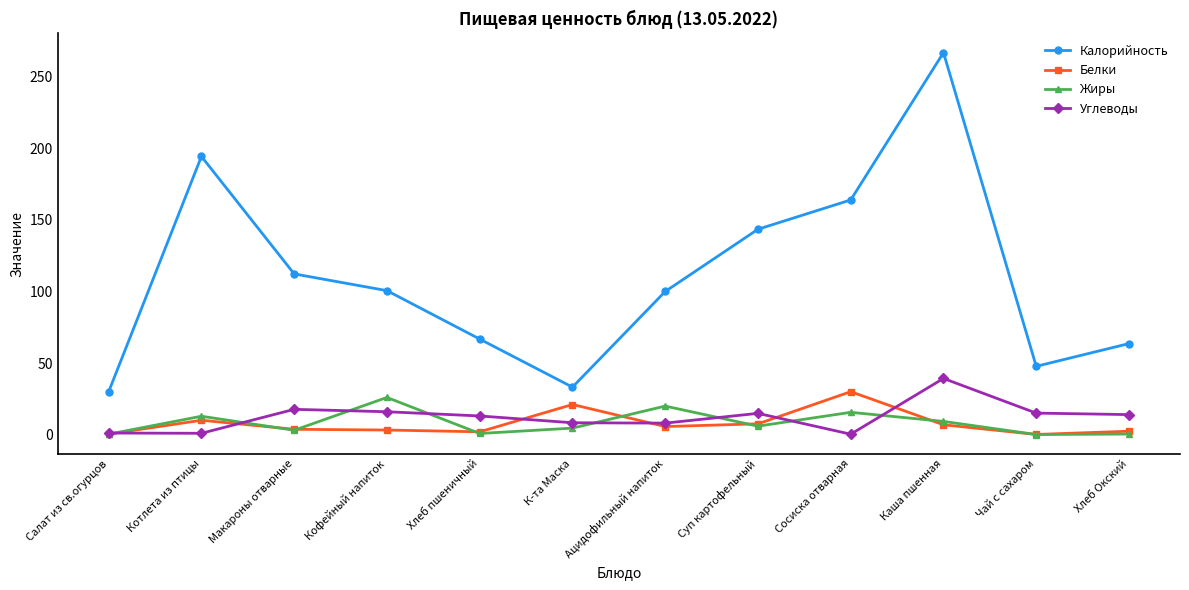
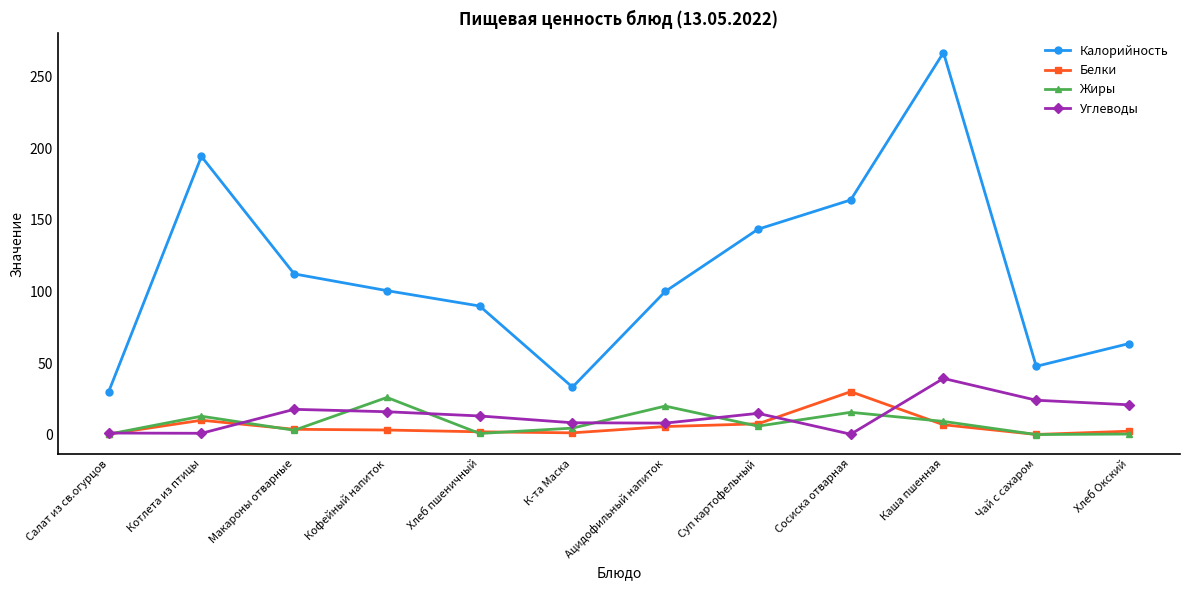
  {
    "Калорийность": {
      "Салат из св.огурцов": 30,
      "Котлета из птицы": 194,
      "Макароны отварные": 112,
      "Кофейный напиток": 101,
-     "Хлеб пшеничный": 67,
+     "Хлеб пшеничный": 90,
      "К-та Маска": 33,
      "Ацидофильный напиток": 100,
      "Суп картофельный": 144,
      "Сосиска отварная": 164,
      "Каша пшенная": 267,
      "Чай с сахаром": 48,
      "Хлеб Окский": 64
    },
    "Белки": {
      "Котлета из птицы": 10,
      "Кофейный напиток": 3,
-     "К-та Маска": 21,
+     "К-та Маска": 1,
      "Ацидофильный напиток": 6,
      "Сосиска отварная": 30,
      "Каша пшенная": 7,
      "Хлеб Окский": 2
    },
    "Жиры": {
      "Котлета из птицы": 13,
      "Кофейный напиток": 26,
      "К-та Маска": 5,
      "Ацидофильный напиток": 20,
      "Сосиска отварная": 16,
      "Каша пшенная": 9,
      "Хлеб Окский": 0
    },
    "Углеводы": {
      "Котлета из птицы": 1,
      "Макароны отварные": 18,
      "Кофейный напиток": 16,
      "Хлеб пшеничный": 13,
      "К-та Маска": 8,
      "Ацидофильный напиток": 8,
      "Суп картофельный": 15,
      "Сосиска отварная": 0,
      "Каша пшенная": 39,
-     "Чай с сахаром": 15,
-     "Хлеб Окский": 14
+     "Чай с сахаром": 24,
+     "Хлеб Окский": 21
    }
  }
